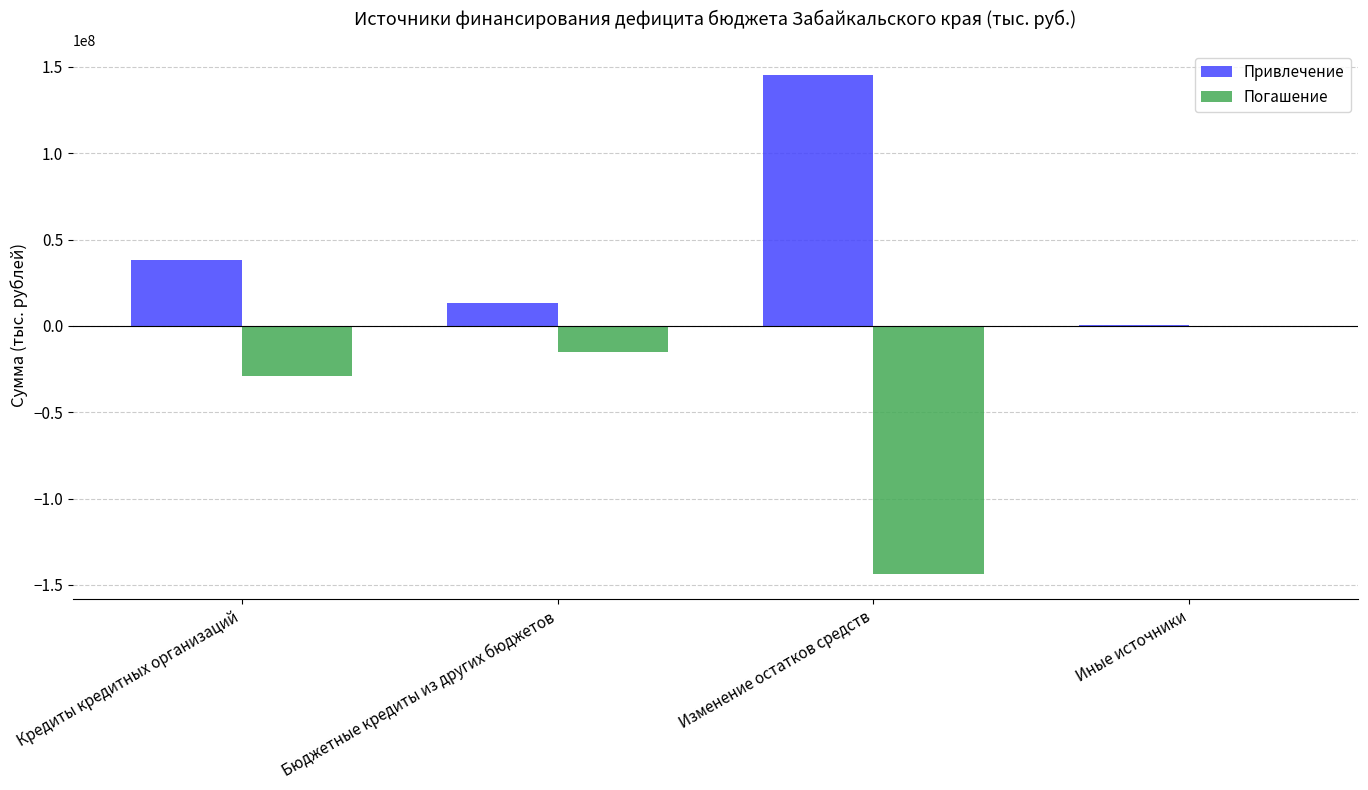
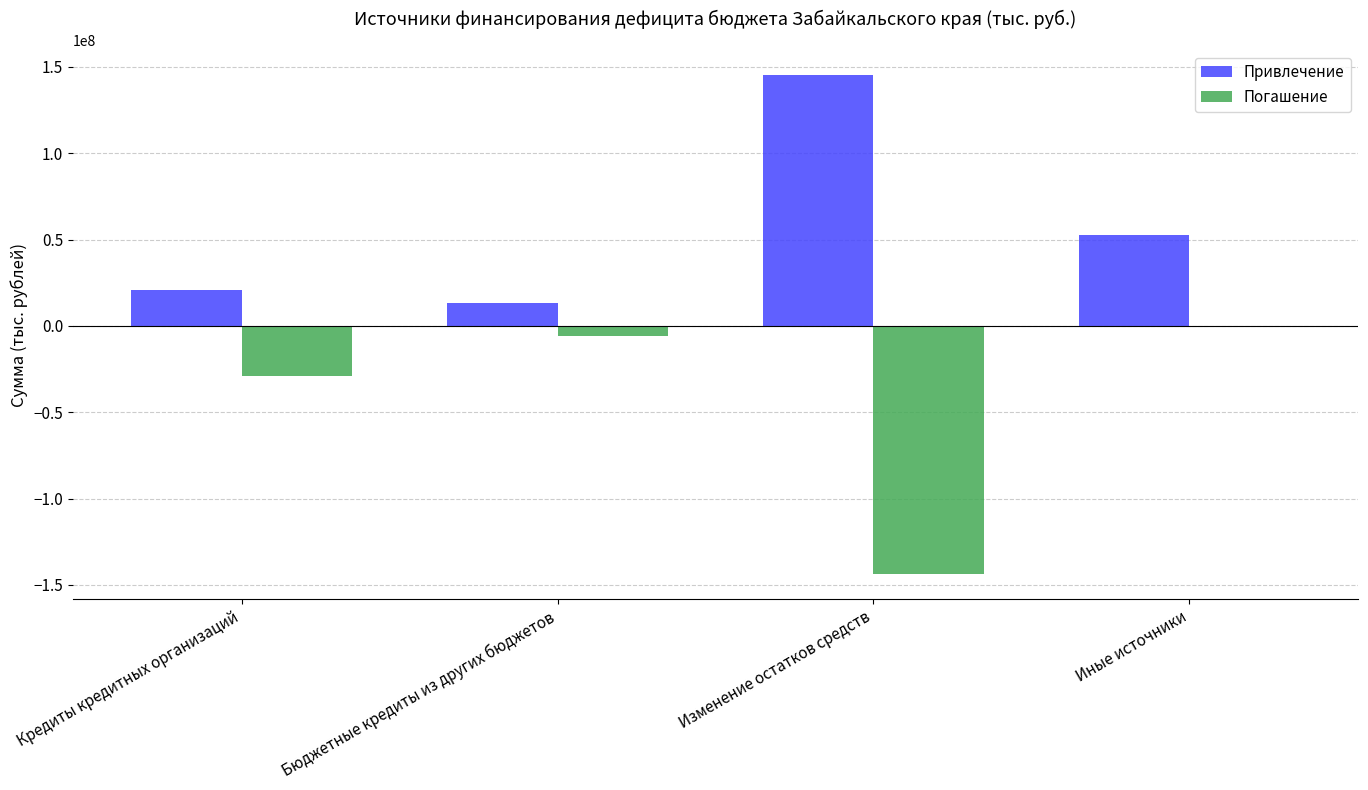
  {
    "Привлечение": {
-     "Кредиты кредитных организаций": 38000000,
+     "Кредиты кредитных организаций": 21000000,
      "Бюджетные кредиты из других бюджетов": 14000000,
      "Изменение остатков средств": 145000000,
-     "Иные источники": 0
+     "Иные источники": 53000000
    },
    "Погашение": {
      "Кредиты кредитных организаций": -29000000,
-     "Бюджетные кредиты из других бюджетов": -15000000,
+     "Бюджетные кредиты из других бюджетов": -6000000,
      "Изменение остатков средств": -144000000
    }
  }
